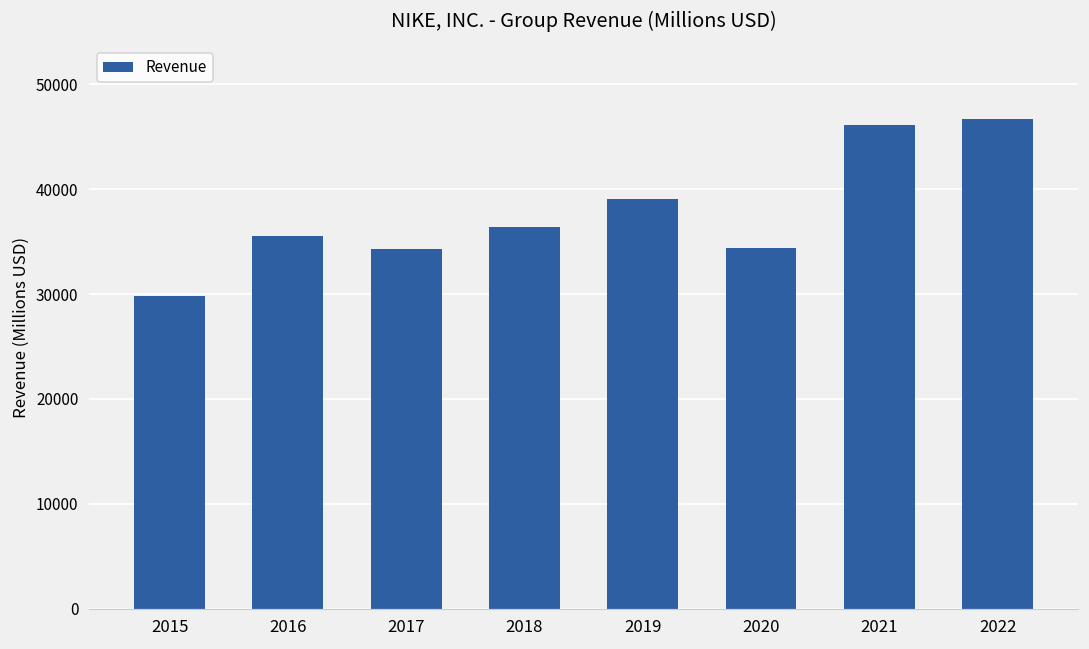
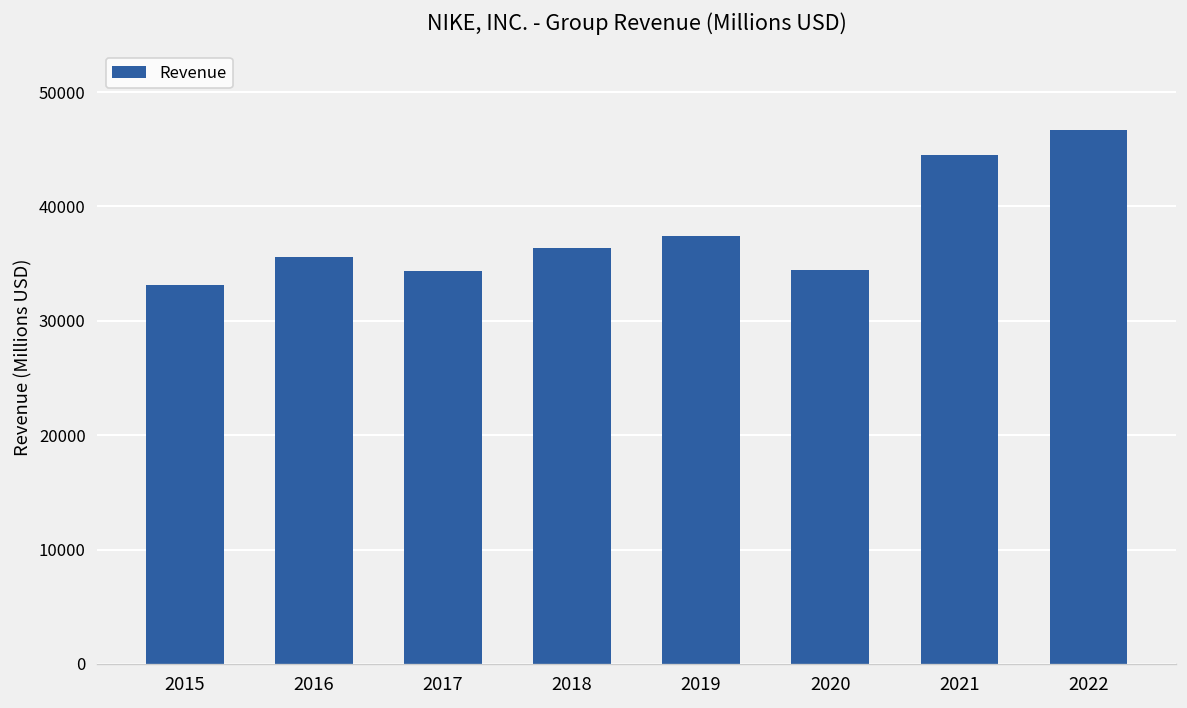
  {
-   "2015": 30000,
+   "2015": 33000,
    "2016": 36000,
    "2017": 34000,
    "2018": 36000,
-   "2019": 39000,
+   "2019": 37000,
    "2020": 34000,
-   "2021": 46000,
+   "2021": 45000,
    "2022": 47000
  }
